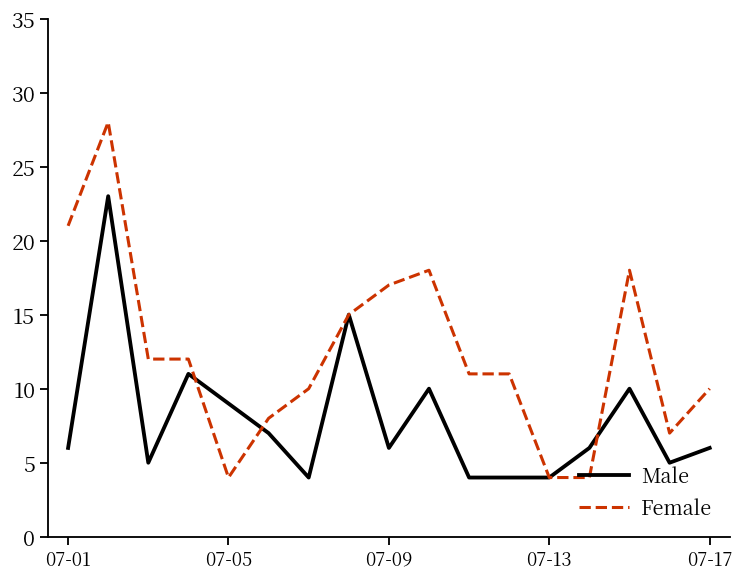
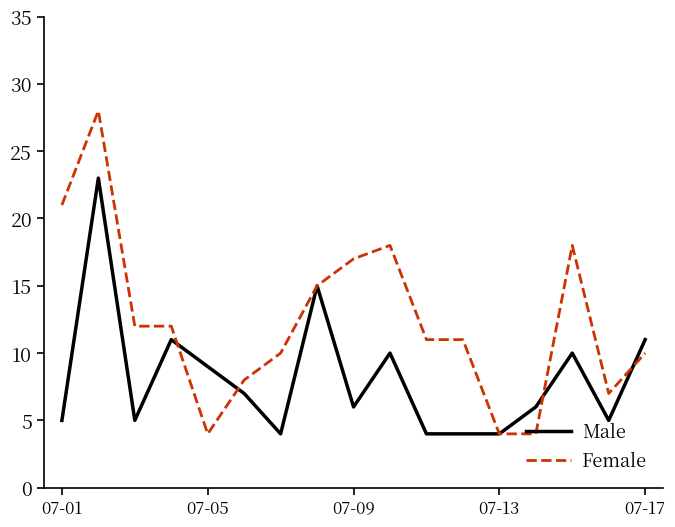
  {
    "Male": {
-     "07-01": 6,
+     "07-01": 5,
      "07-05": 9,
      "07-09": 6,
-     "07-17": 6
+     "07-17": 11
    },
    "Female": {
      "07-01": 21,
      "07-05": 4,
      "07-09": 17,
      "07-17": 10
    }
  }
